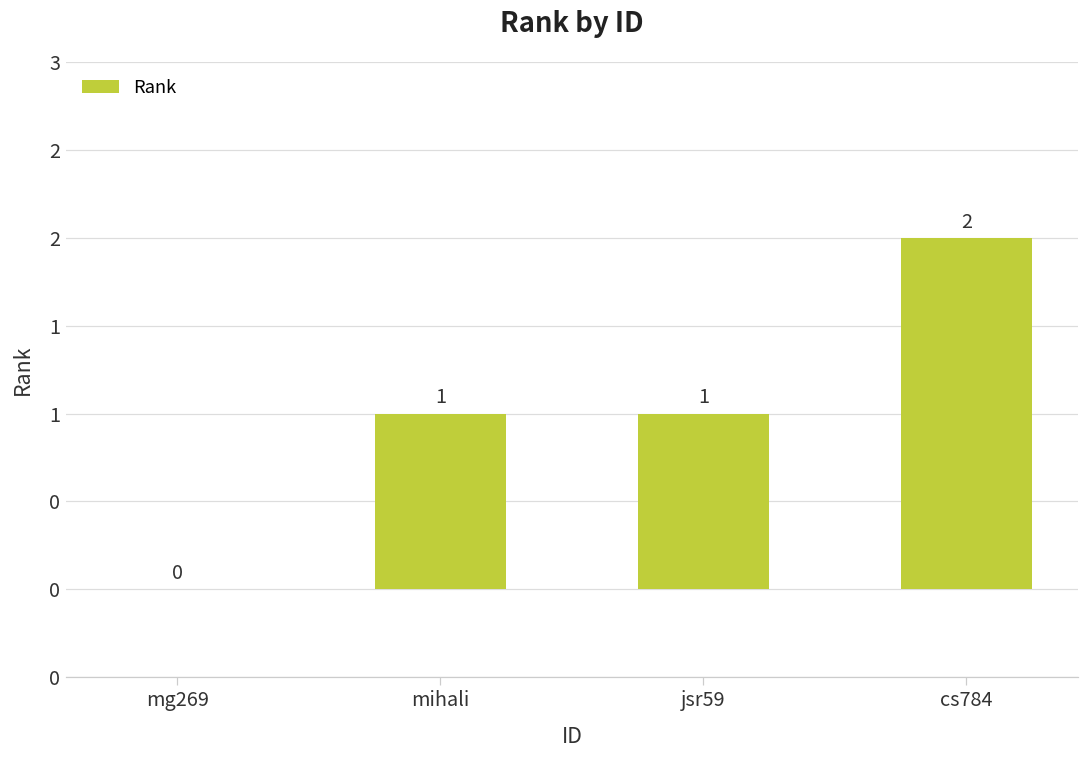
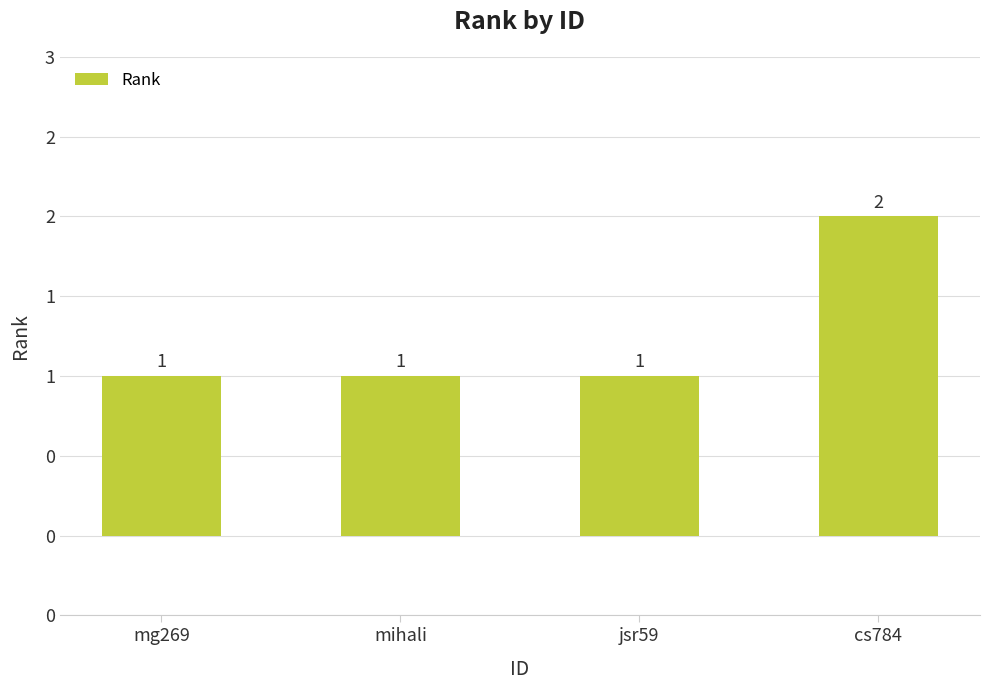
  {
-   "mg269": 0,
+   "mg269": 1,
    "mihali": 1,
    "jsr59": 1,
    "cs784": 2
  }
